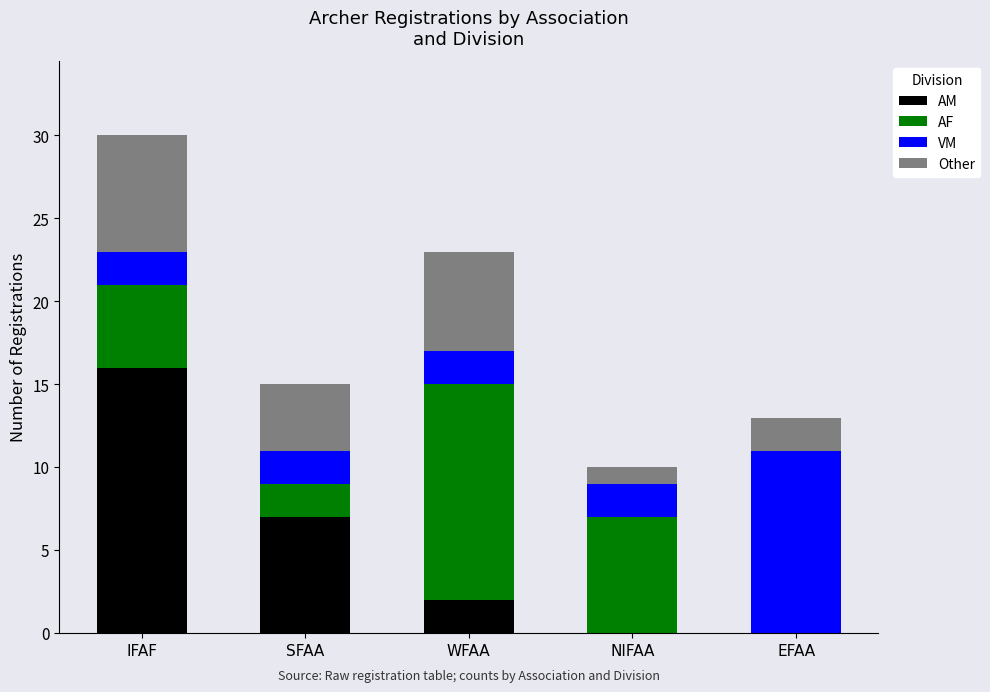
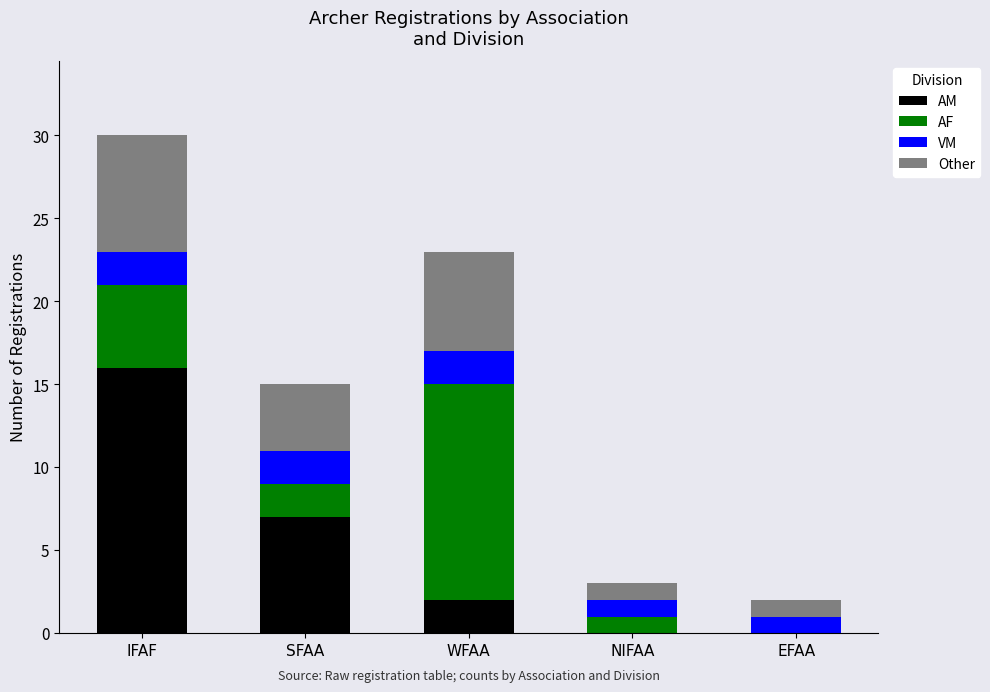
  {
    "AM": {
      "IFAF": 16,
      "SFAA": 7,
      "WFAA": 2,
      "NIFAA": 0,
      "EFAA": 0
    },
    "AF": {
      "IFAF": 5,
      "SFAA": 2,
      "WFAA": 13,
-     "NIFAA": 7,
+     "NIFAA": 1,
      "EFAA": 0
    },
    "VM": {
      "IFAF": 2,
      "SFAA": 2,
      "WFAA": 2,
-     "NIFAA": 2,
-     "EFAA": 11
+     "NIFAA": 1,
+     "EFAA": 1
    },
    "Other": {
      "IFAF": 7,
      "SFAA": 4,
      "WFAA": 6,
      "NIFAA": 1,
-     "EFAA": 2
+     "EFAA": 1
    }
  }
